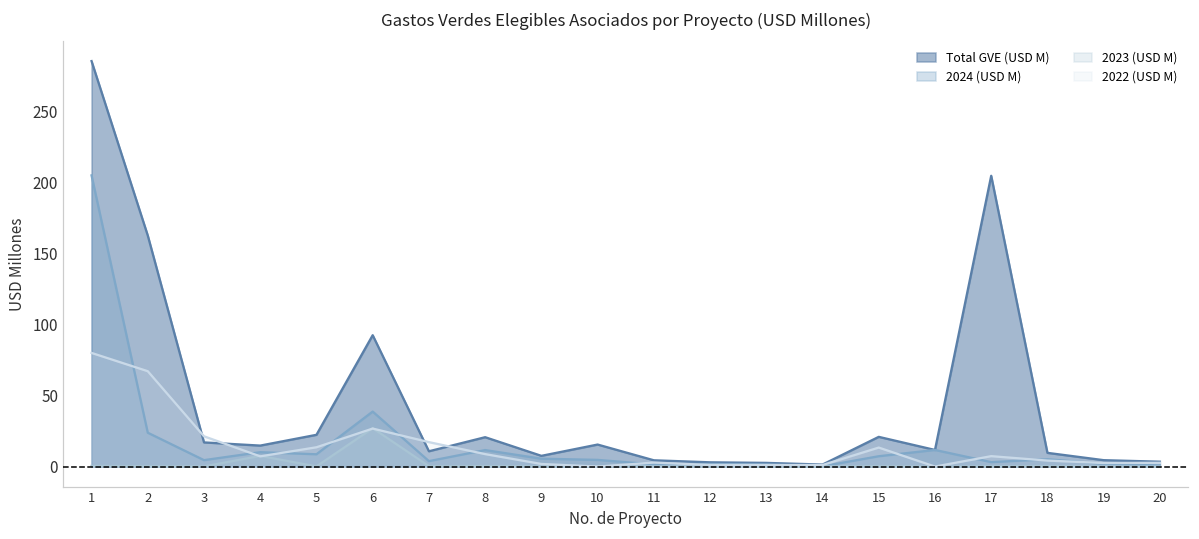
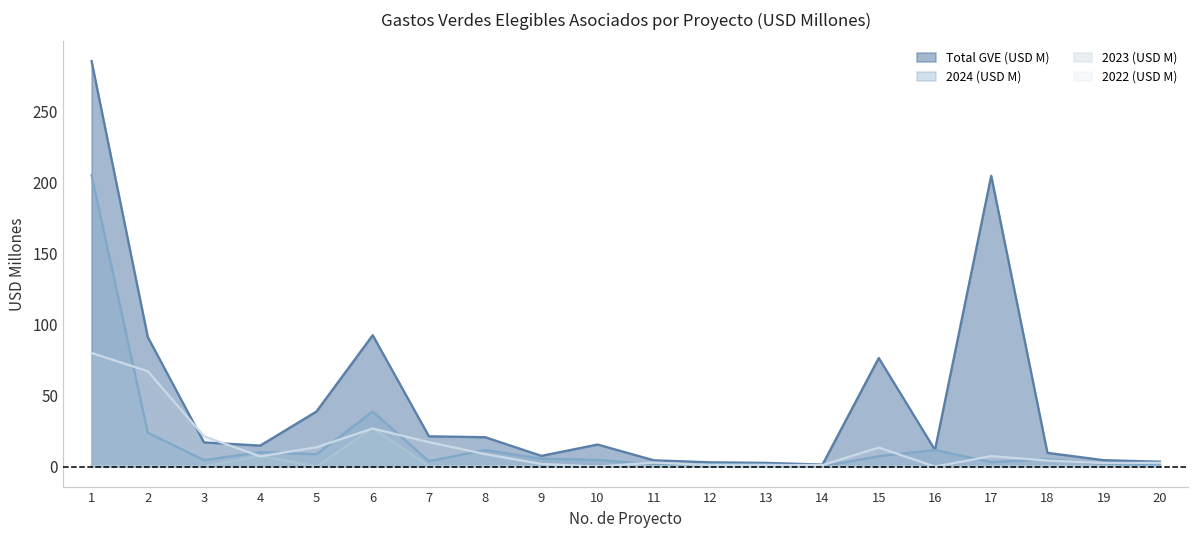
  {
    "Total GVE (USD M)": {
      "1": 286,
-     "2": 163,
+     "2": 91,
      "3": 17,
      "4": 15,
-     "5": 22,
+     "5": 39,
      "6": 93,
-     "7": 11,
+     "7": 21,
      "8": 21,
      "9": 8,
      "10": 16,
-     "15": 21,
+     "15": 76,
      "17": 205,
      "18": 10,
      "19": 5
    }
  }
